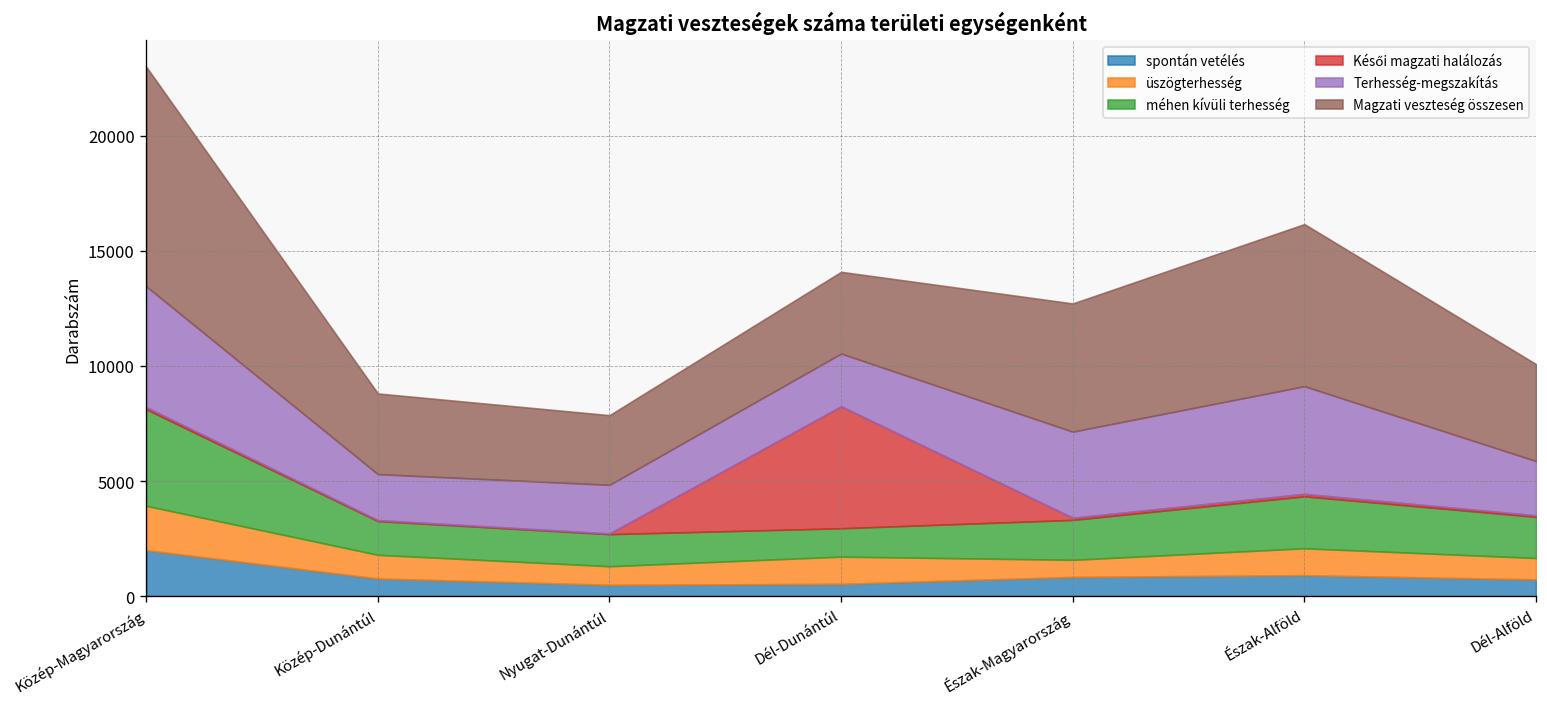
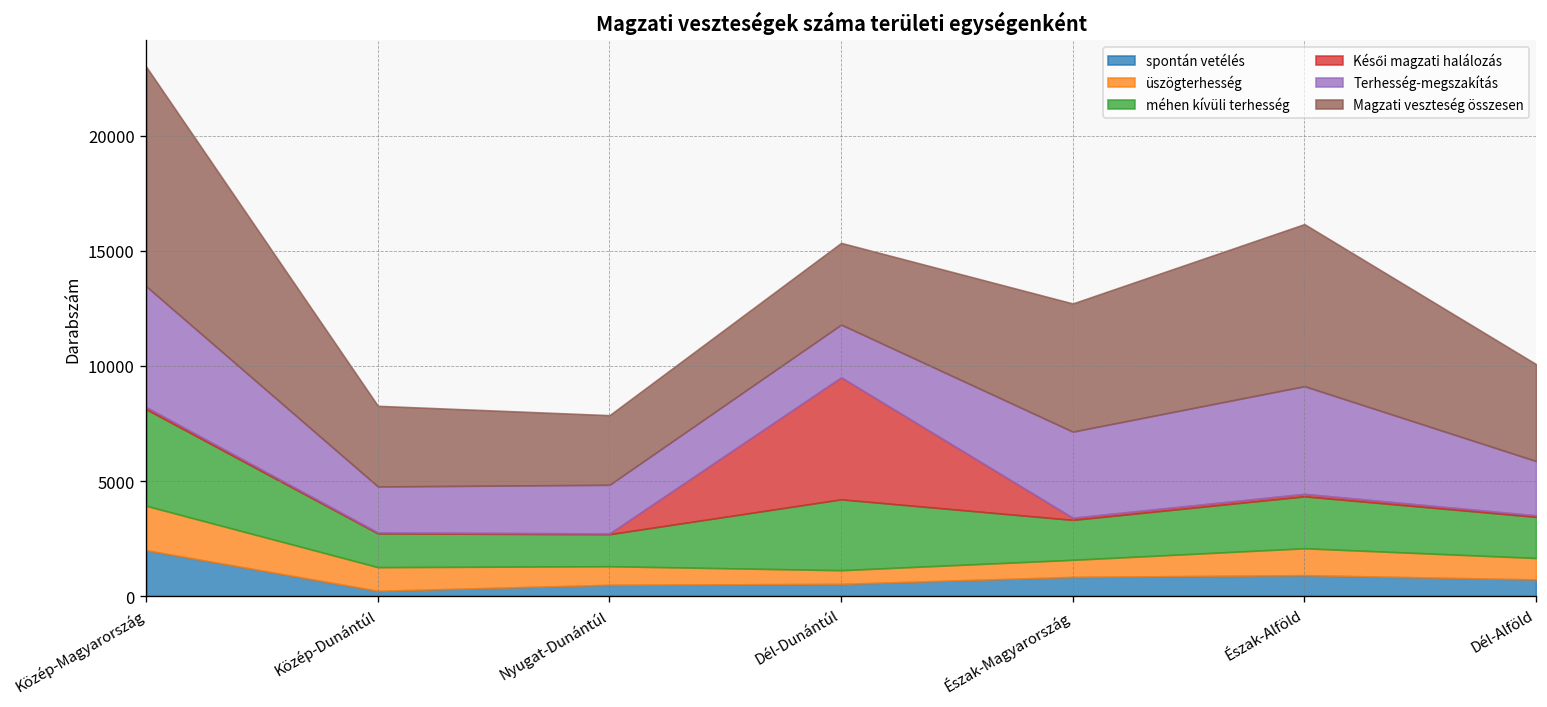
  {
    "spontán vetélés": {
      "Közép-Magyarország": 2000,
-     "Közép-Dunántúl": 800,
+     "Közép-Dunántúl": 200,
      "Nyugat-Dunántúl": 500,
      "Dél-Dunántúl": 500,
      "Észak-Magyarország": 800,
      "Észak-Alföld": 900,
      "Dél-Alföld": 700
    },
    "üszögterhesség": {
      "Közép-Magyarország": 1900,
      "Közép-Dunántúl": 1000,
      "Nyugat-Dunántúl": 800,
-     "Dél-Dunántúl": 1200,
+     "Dél-Dunántúl": 600,
      "Észak-Magyarország": 700,
      "Észak-Alföld": 1200,
      "Dél-Alföld": 900
    },
    "méhen kívüli terhesség": {
-     "Dél-Dunántúl": 1200
+     "Dél-Dunántúl": 3100
    },
    "Késői magzati halálozás": {
      "Dél-Dunántúl": 5300
    },
    "Terhesség-megszakítás": {
      "Közép-Magyarország": 5200,
      "Közép-Dunántúl": 2000,
      "Nyugat-Dunántúl": 2100,
      "Dél-Dunántúl": 2300,
      "Észak-Magyarország": 3700,
      "Észak-Alföld": 4700,
      "Dél-Alföld": 2400
    },
    "Magzati veszteség összesen": {
      "Közép-Magyarország": 9500,
      "Közép-Dunántúl": 3500,
      "Nyugat-Dunántúl": 3000,
      "Dél-Dunántúl": 3600,
      "Észak-Magyarország": 5600,
      "Észak-Alföld": 7000,
      "Dél-Alföld": 4200
    }
  }
